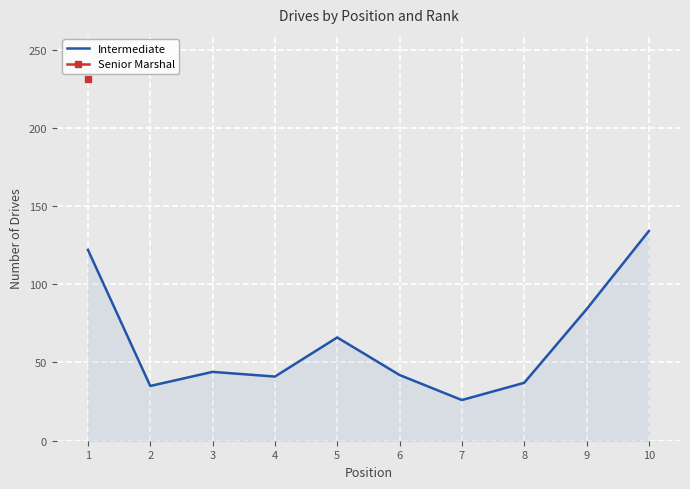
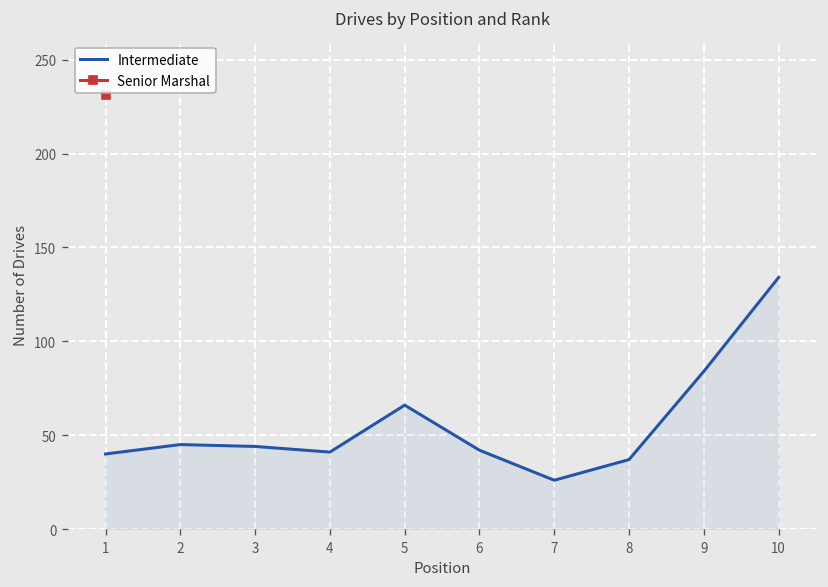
  {
    "Intermediate": {
-     "1": 122,
-     "2": 35,
+     "1": 40,
+     "2": 45,
      "3": 44,
      "4": 41,
      "5": 66,
      "6": 42,
      "7": 26,
      "8": 37,
      "9": 84,
      "10": 134
    },
    "Senior Marshal": {
      "1": 231
    }
  }
